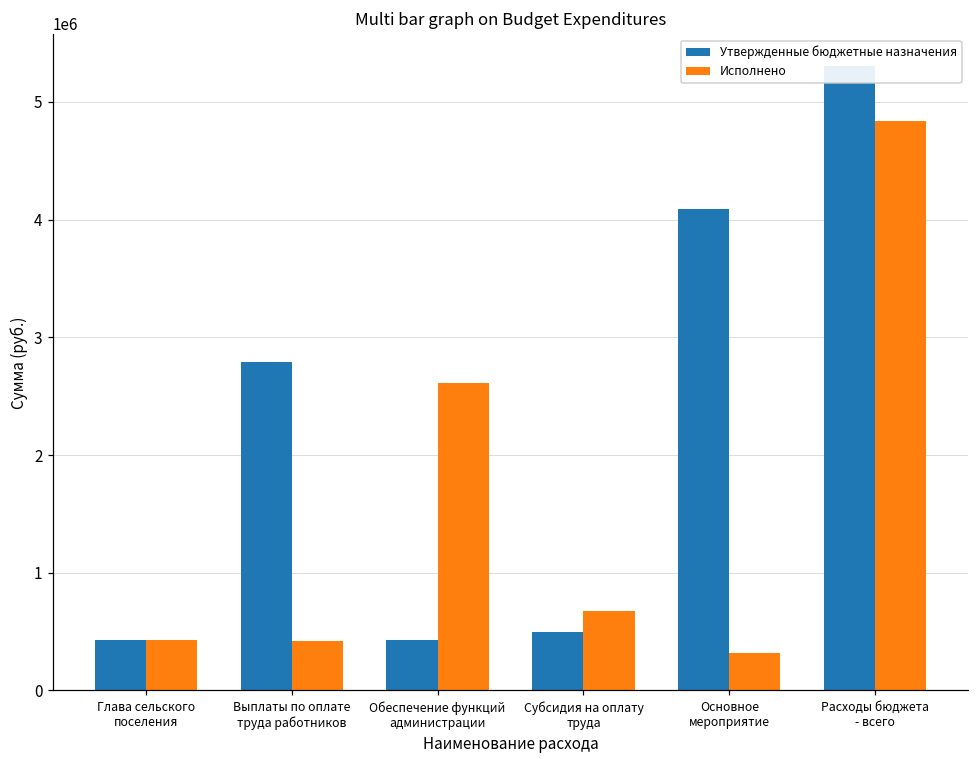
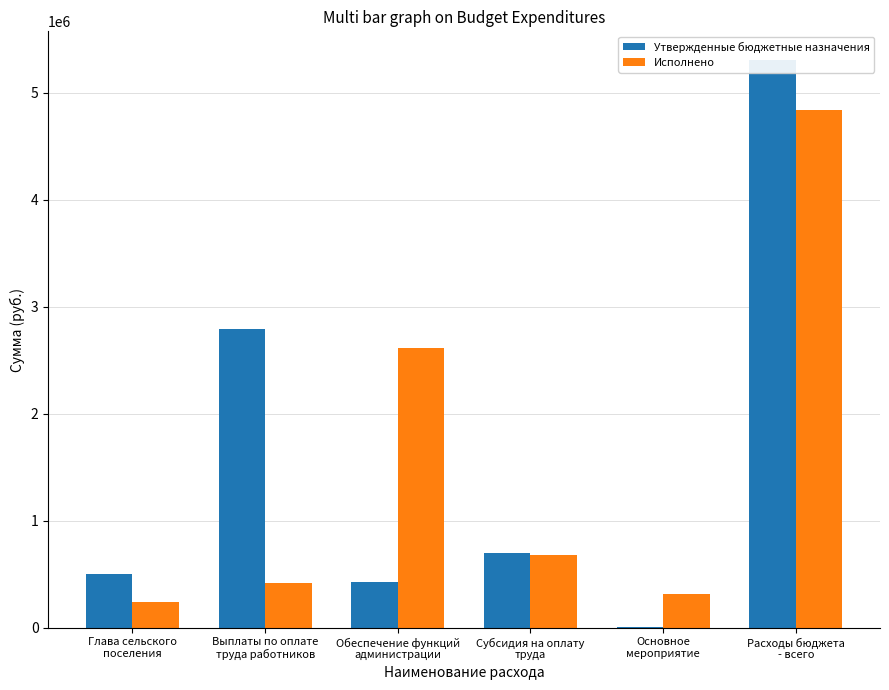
  {
    "Утвержденные бюджетные назначения": {
-     "Глава сельского поселения": 420000,
+     "Глава сельского поселения": 500000,
      "Выплаты по оплате труда работников": 2790000,
      "Обеспечение функций администрации": 430000,
-     "Субсидия на оплату труда": 500000,
-     "Основное мероприятие": 4090000
+     "Субсидия на оплату труда": 700000,
+     "Основное мероприятие": 10000
    },
    "Исполнено": {
-     "Глава сельского поселения": 420000,
+     "Глава сельского поселения": 240000,
      "Выплаты по оплате труда работников": 420000,
      "Обеспечение функций администрации": 2610000,
      "Субсидия на оплату труда": 680000,
      "Основное мероприятие": 320000,
      "Расходы бюджета - всего": 4840000
    }
  }
